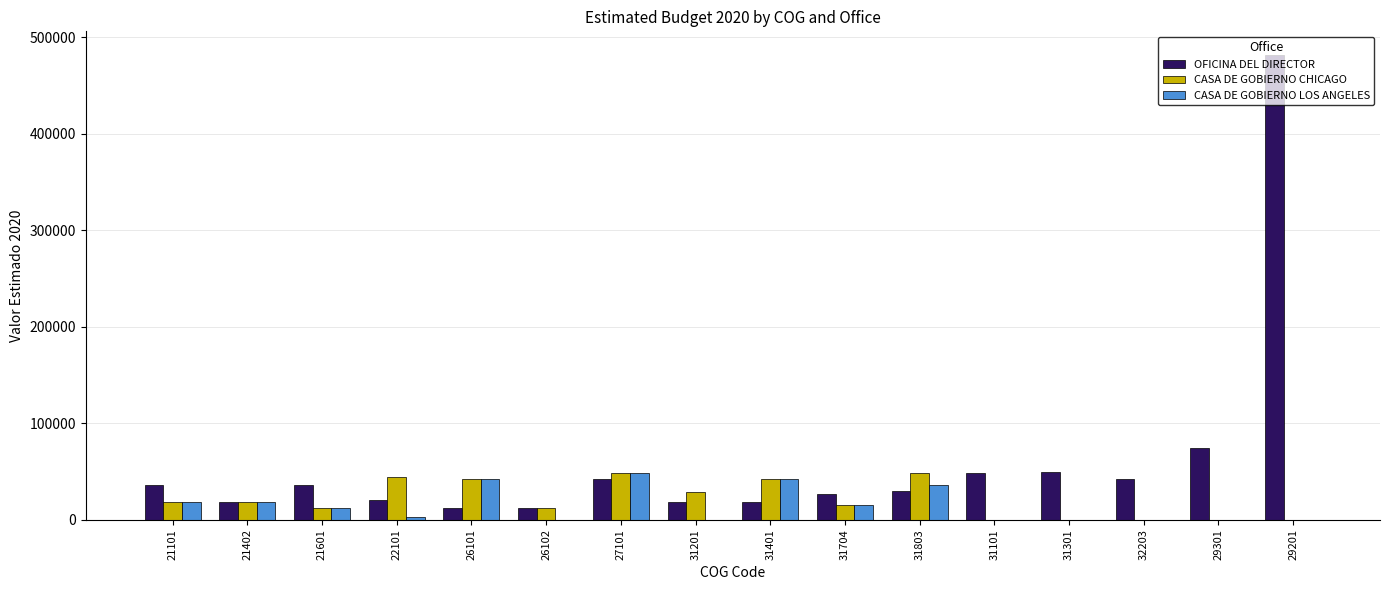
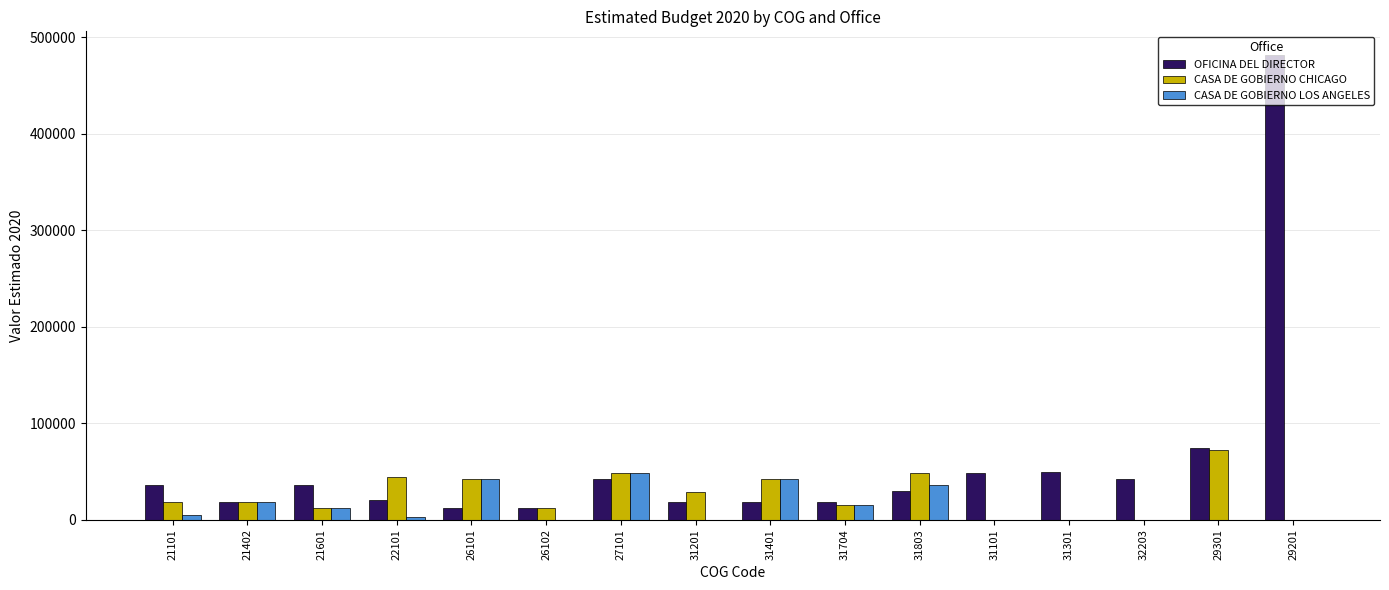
  {
    "OFICINA DEL DIRECTOR": {
      "21101": 40000,
      "21402": 20000,
      "21601": 40000,
      "22101": 20000,
      "26101": 10000,
      "26102": 10000,
      "27101": 40000,
      "31201": 20000,
      "31401": 20000,
-     "31704": 30000,
+     "31704": 20000,
      "31803": 30000,
      "31101": 50000,
      "31301": 50000,
      "32203": 40000,
      "29301": 70000
    },
    "CASA DE GOBIERNO CHICAGO": {
      "21101": 20000,
      "21402": 20000,
      "21601": 10000,
      "22101": 40000,
      "26101": 40000,
      "26102": 10000,
      "27101": 50000,
      "31201": 30000,
      "31401": 40000,
      "31704": 20000,
      "31803": 50000,
      "31101": 0,
      "31301": 0,
      "32203": 0,
-     "29301": 0,
+     "29301": 70000,
      "29201": 0
    },
    "CASA DE GOBIERNO LOS ANGELES": {
-     "21101": 20000,
+     "21101": 0,
      "21402": 20000,
      "21601": 10000,
      "22101": 0,
      "26101": 40000,
      "26102": 0,
      "27101": 50000,
      "31201": 0,
      "31401": 40000,
      "31704": 20000,
      "31803": 40000,
      "31101": 0,
      "31301": 0,
      "32203": 0,
      "29301": 0,
      "29201": 0
    }
  }
